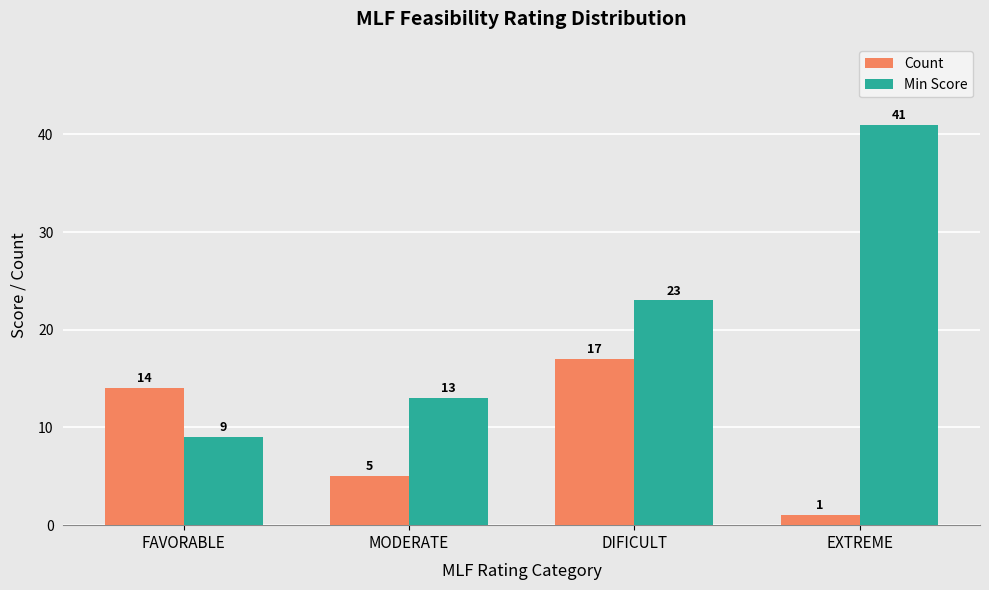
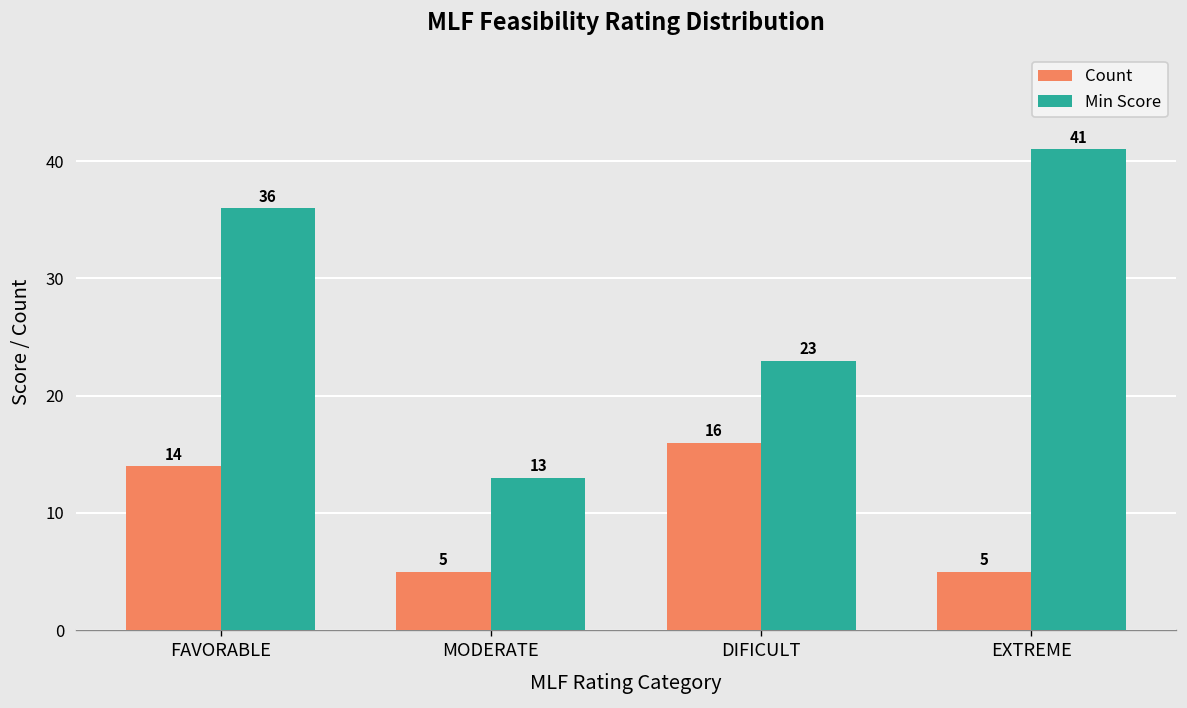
  {
    "Count": {
      "FAVORABLE": 14,
      "MODERATE": 5,
-     "DIFICULT": 17,
-     "EXTREME": 1
+     "DIFICULT": 16,
+     "EXTREME": 5
    },
    "Min Score": {
-     "FAVORABLE": 9,
+     "FAVORABLE": 36,
      "MODERATE": 13,
      "DIFICULT": 23,
      "EXTREME": 41
    }
  }
